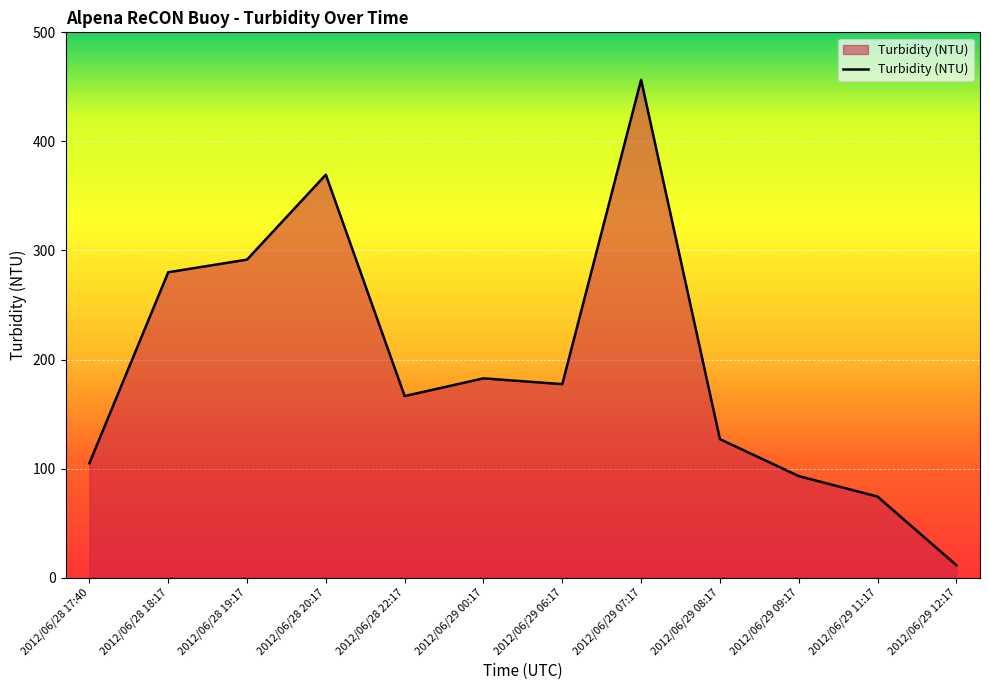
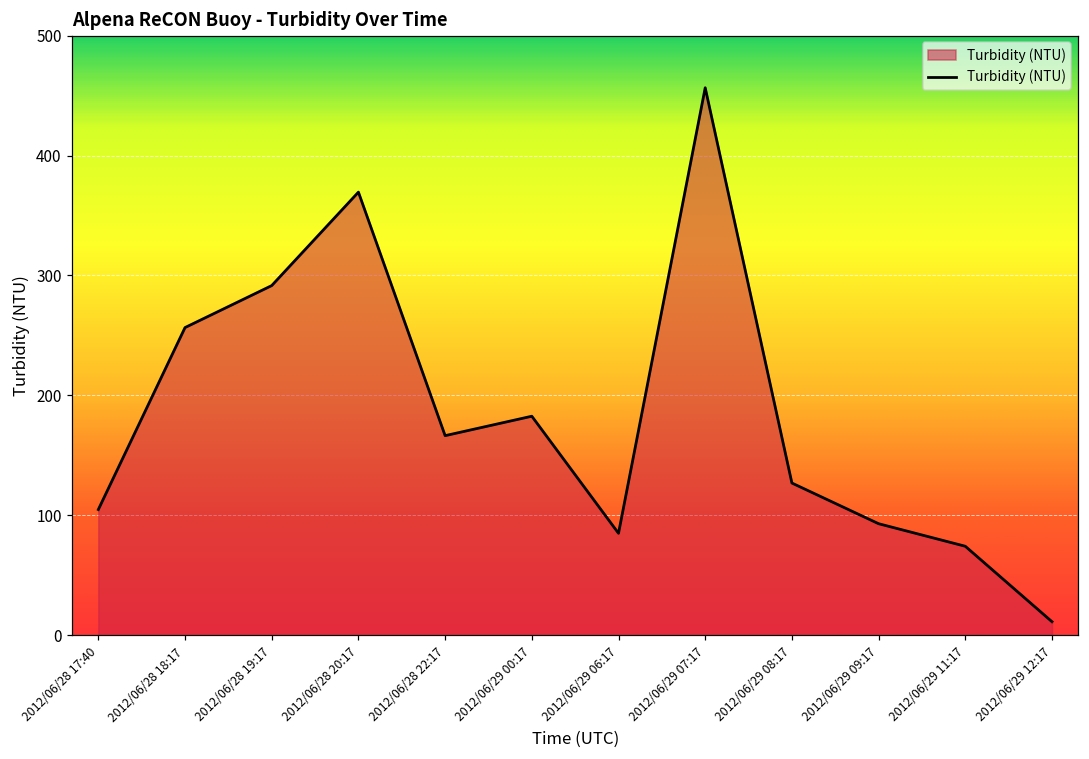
  {
    "2012/06/28 17:40": 105,
-   "2012/06/28 18:17": 280,
+   "2012/06/28 18:17": 257,
    "2012/06/28 19:17": 292,
    "2012/06/28 20:17": 370,
    "2012/06/28 22:17": 167,
    "2012/06/29 00:17": 183,
-   "2012/06/29 06:17": 177,
+   "2012/06/29 06:17": 85,
    "2012/06/29 07:17": 457,
    "2012/06/29 08:17": 127,
    "2012/06/29 09:17": 93,
    "2012/06/29 11:17": 74,
    "2012/06/29 12:17": 11
  }
